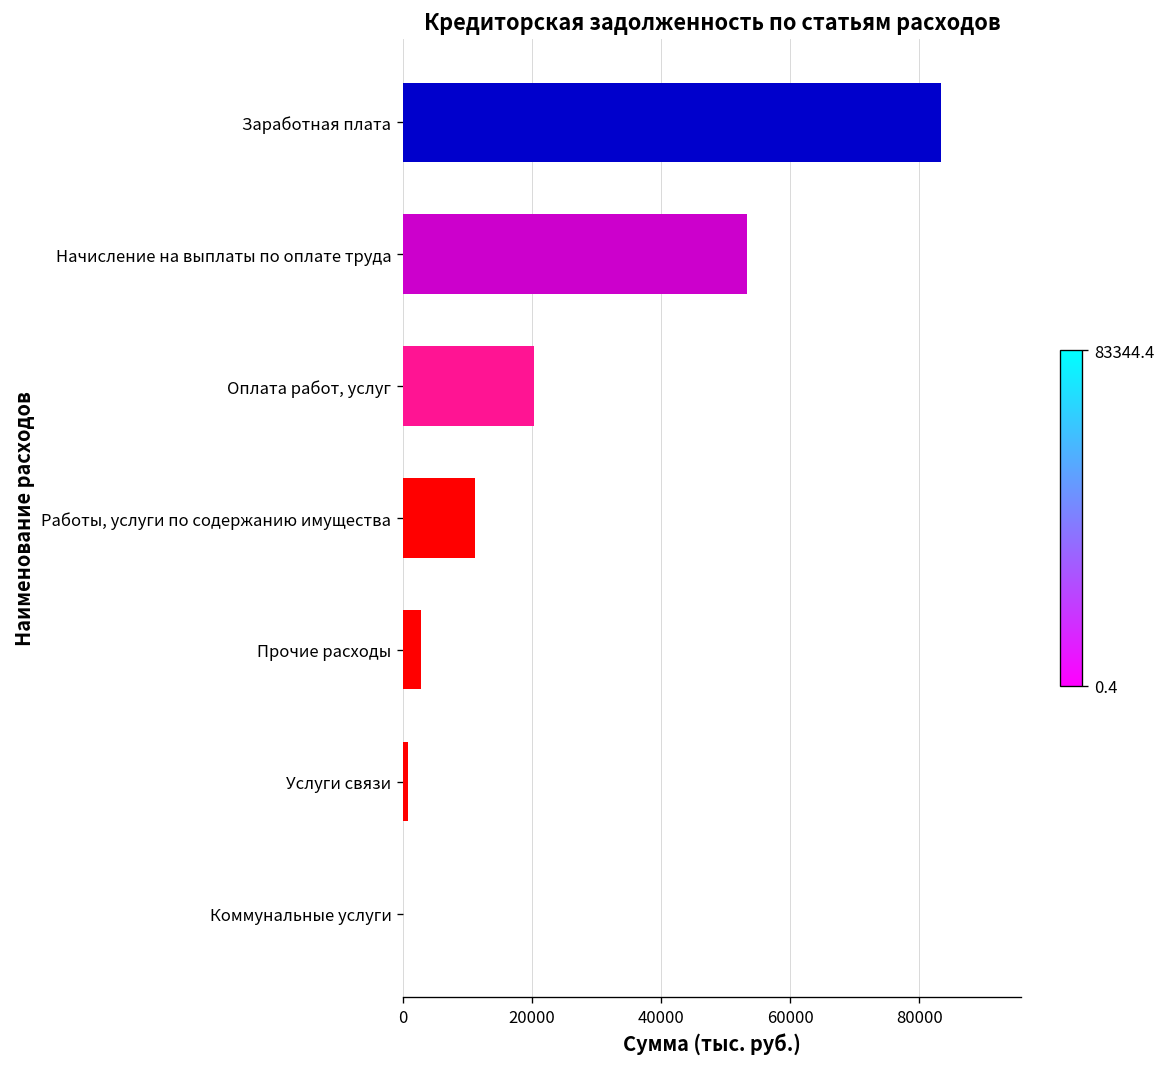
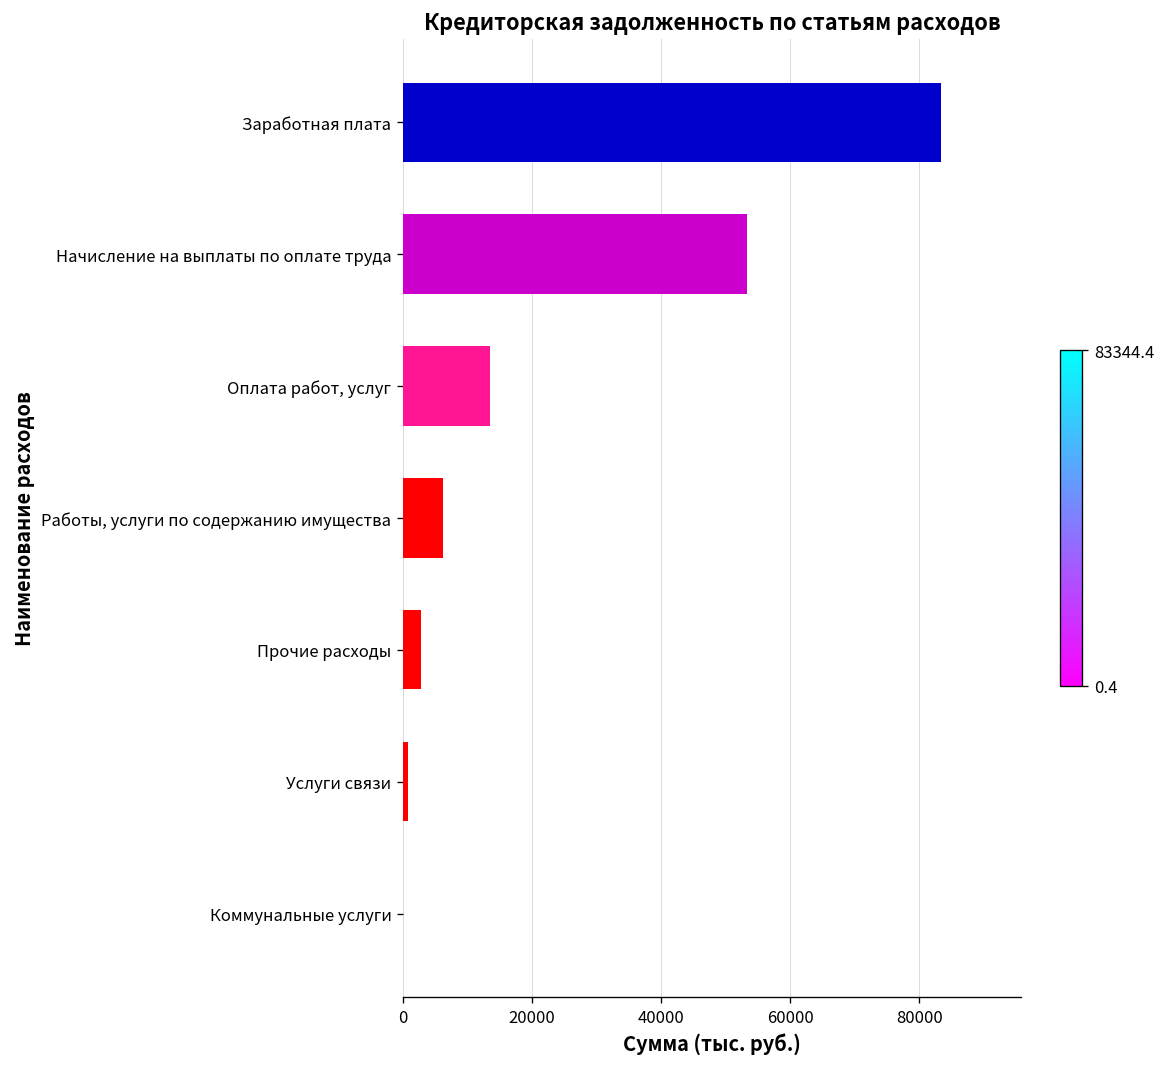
  {
    "Заработная плата": 83000,
    "Начисление на выплаты по оплате труда": 53000,
-   "Оплата работ, услуг": 20000,
-   "Работы, услуги по содержанию имущества": 11000,
+   "Оплата работ, услуг": 13000,
+   "Работы, услуги по содержанию имущества": 6000,
    "Прочие расходы": 3000,
    "Услуги связи": 1000
  }
